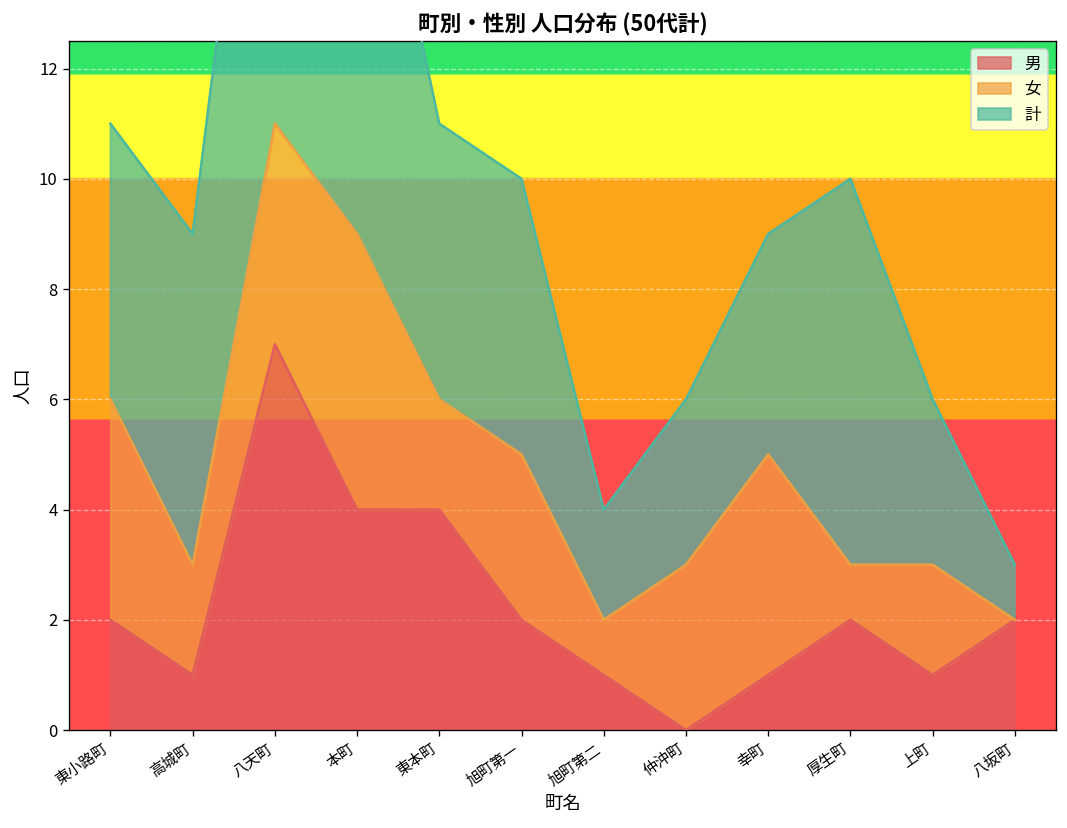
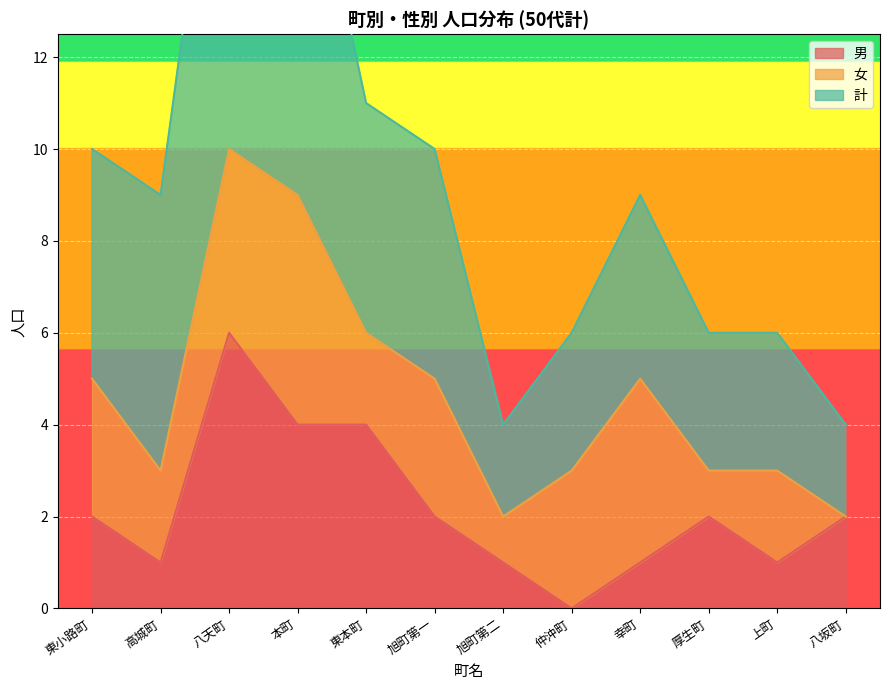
  {
    "男": {
      "東小路町": 2,
      "高城町": 1,
-     "八天町": 7,
+     "八天町": 6,
      "本町": 4,
      "東本町": 4,
      "旭町第一": 2,
      "旭町第二": 1,
      "仲沖町": 0,
      "幸町": 1,
      "厚生町": 2,
      "上町": 1
    },
    "女": {
-     "東小路町": 4,
+     "東小路町": 3,
      "高城町": 2,
      "八天町": 4,
      "本町": 5,
      "東本町": 2,
      "旭町第一": 3,
      "旭町第二": 1,
      "仲沖町": 3,
      "幸町": 4,
      "厚生町": 1,
      "上町": 2
    },
    "計": {
      "東小路町": 5,
      "高城町": 6,
      "東本町": 5,
      "旭町第一": 5,
      "旭町第二": 2,
      "仲沖町": 3,
      "幸町": 4,
-     "厚生町": 7,
+     "厚生町": 3,
      "上町": 3,
-     "八坂町": 1
+     "八坂町": 2
    }
  }
